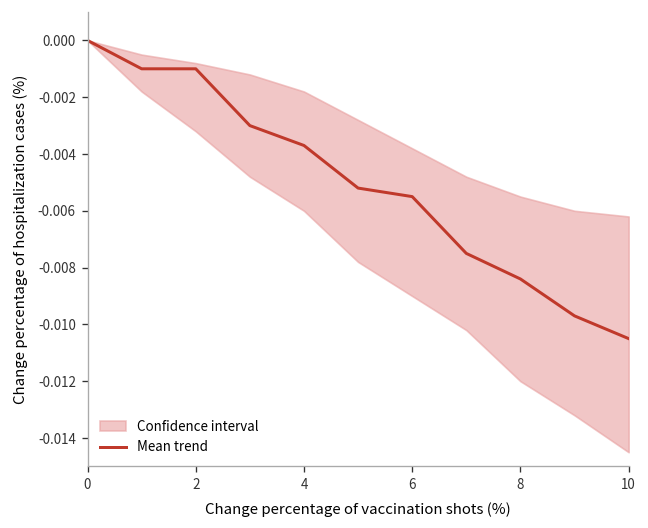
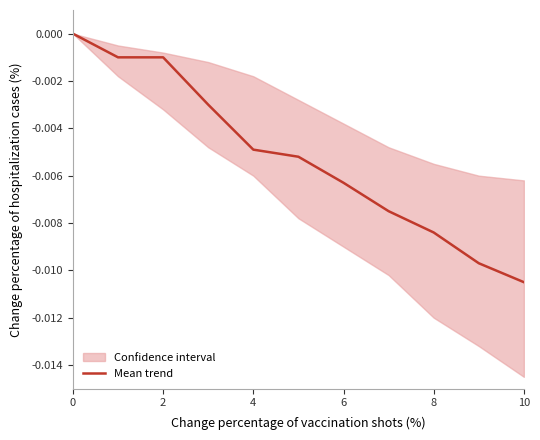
  {
    "Mean trend": {
      "2": -0.0010,
-     "4": -0.0037,
-     "6": -0.0055,
+     "4": -0.0049,
+     "6": -0.0063,
      "8": -0.0084,
      "10": -0.0105
    }
  }
